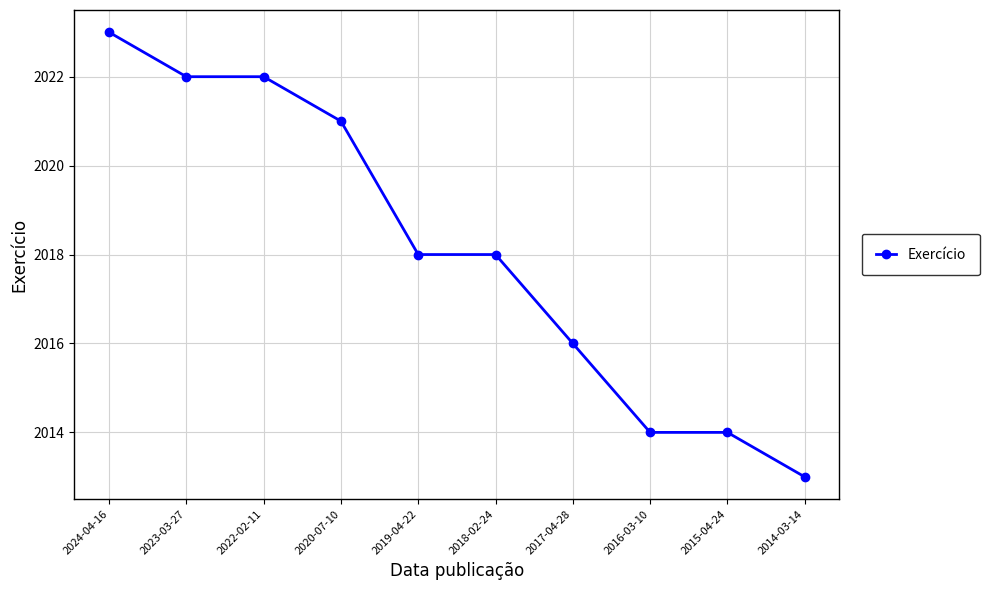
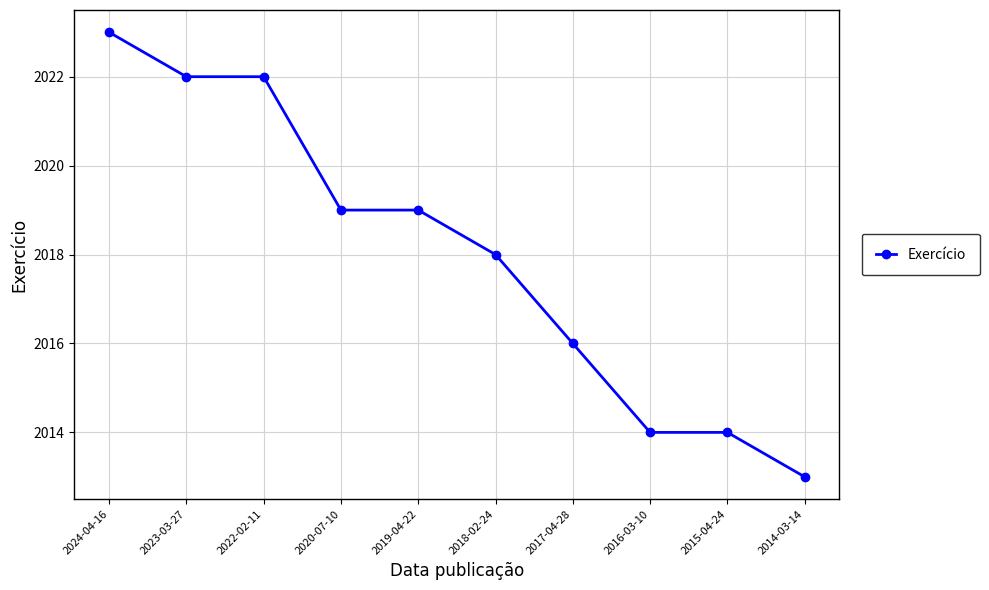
  {
    "2024-04-16": 2023,
    "2023-03-27": 2022,
    "2022-02-11": 2022,
-   "2020-07-10": 2021,
-   "2019-04-22": 2018,
+   "2020-07-10": 2019,
+   "2019-04-22": 2019,
    "2018-02-24": 2018,
    "2017-04-28": 2016,
    "2016-03-10": 2014,
    "2015-04-24": 2014,
    "2014-03-14": 2013
  }
